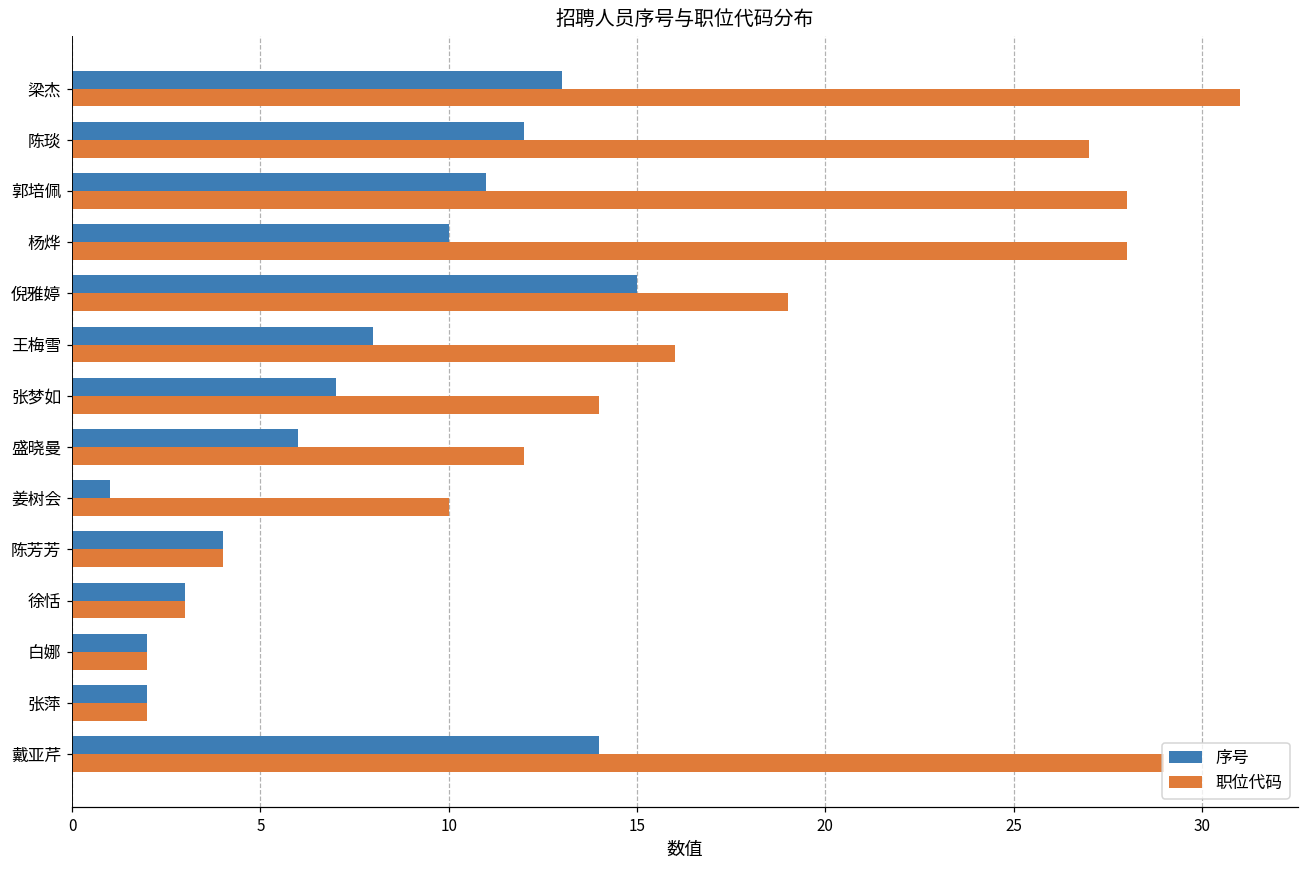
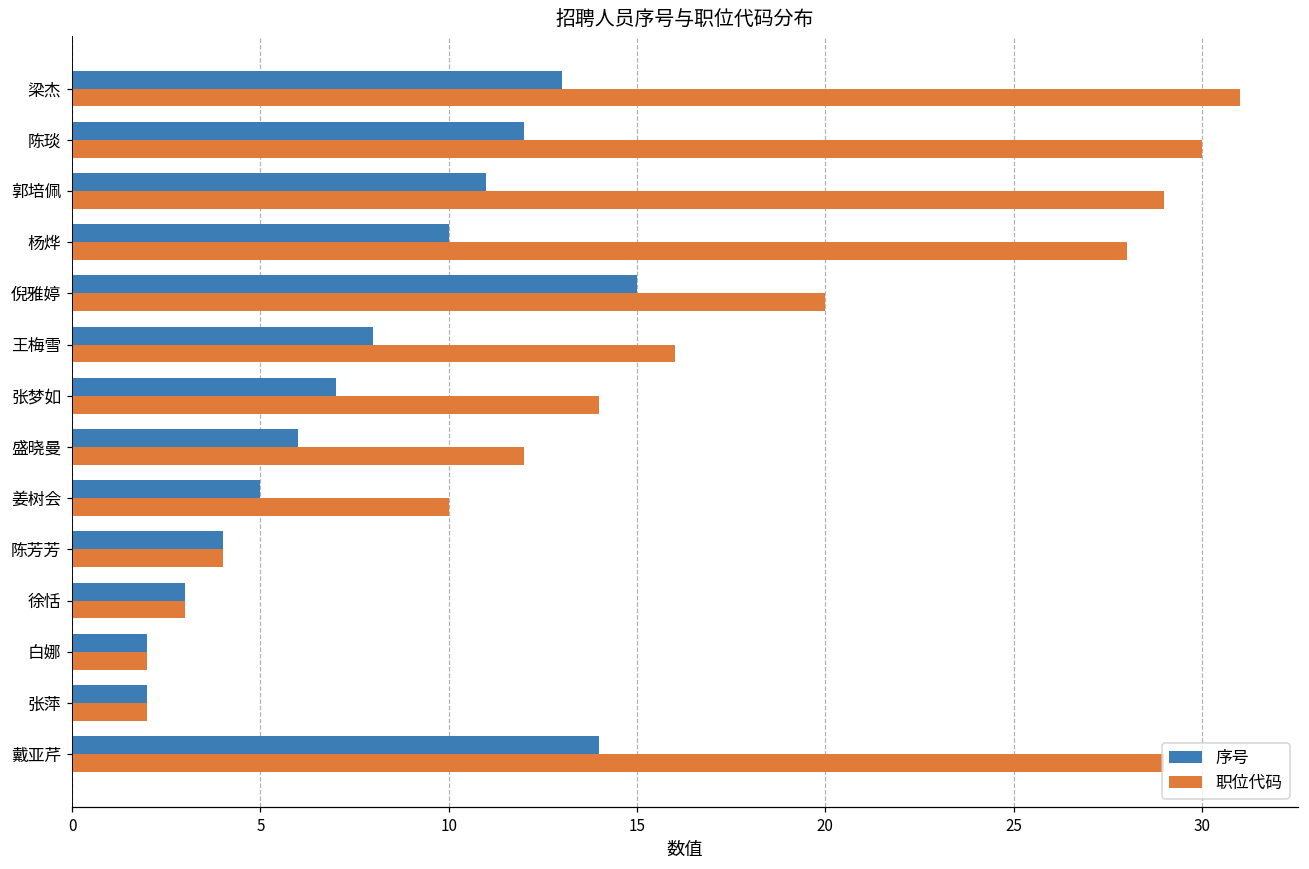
  {
    "序号": {
      "梁杰": 13,
      "陈琰": 12,
      "郭培佩": 11,
      "杨烨": 10,
      "倪雅婷": 15,
      "王梅雪": 8,
      "张梦如": 7,
      "盛晓曼": 6,
-     "姜树会": 1,
+     "姜树会": 5,
      "陈芳芳": 4,
      "徐恬": 3,
      "白娜": 2,
      "张萍": 2,
      "戴亚芹": 14
    },
    "职位代码": {
      "梁杰": 31,
-     "陈琰": 27,
-     "郭培佩": 28,
+     "陈琰": 30,
+     "郭培佩": 29,
      "杨烨": 28,
-     "倪雅婷": 19,
+     "倪雅婷": 20,
      "王梅雪": 16,
      "张梦如": 14,
      "盛晓曼": 12,
      "姜树会": 10,
      "陈芳芳": 4,
      "徐恬": 3,
      "白娜": 2,
      "张萍": 2
    }
  }
